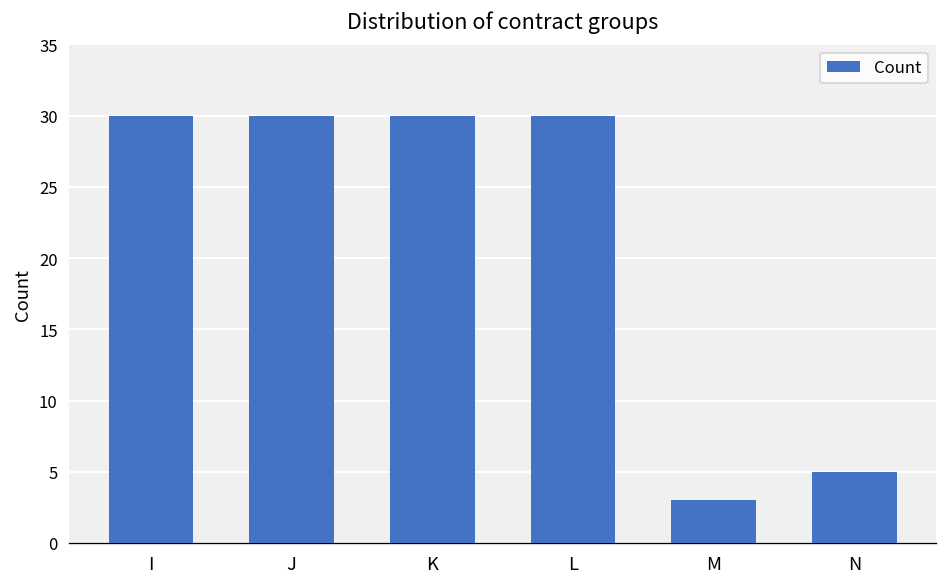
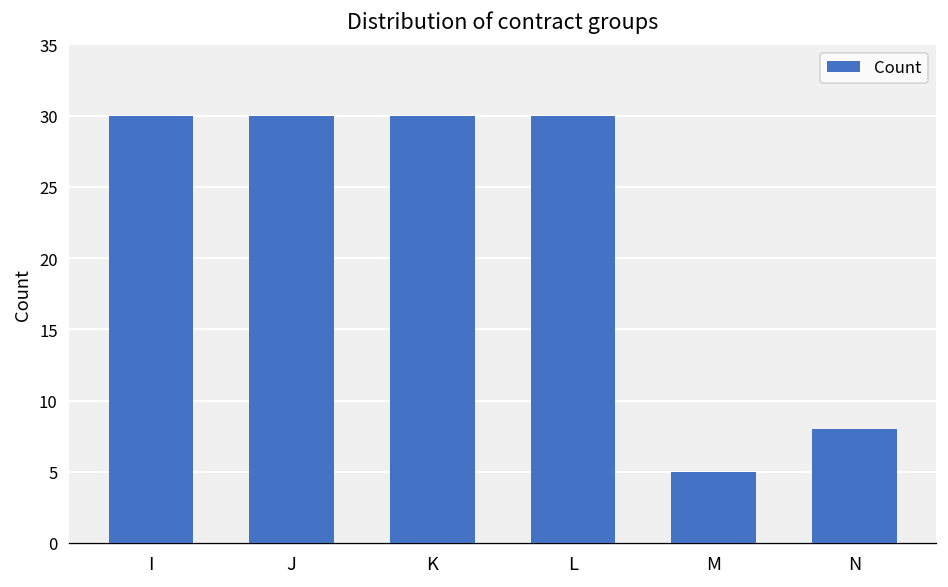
  {
    "I": 30,
    "J": 30,
    "K": 30,
    "L": 30,
-   "M": 3,
-   "N": 5
+   "M": 5,
+   "N": 8
  }
